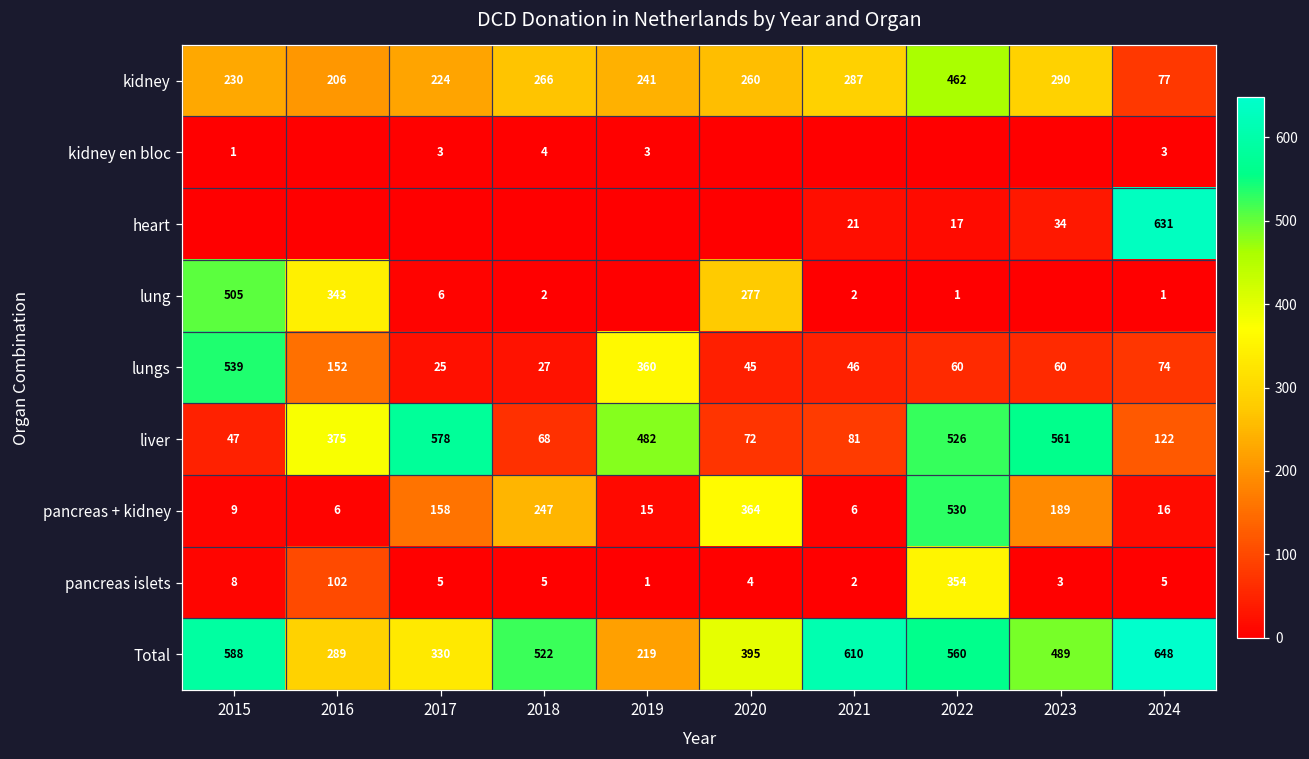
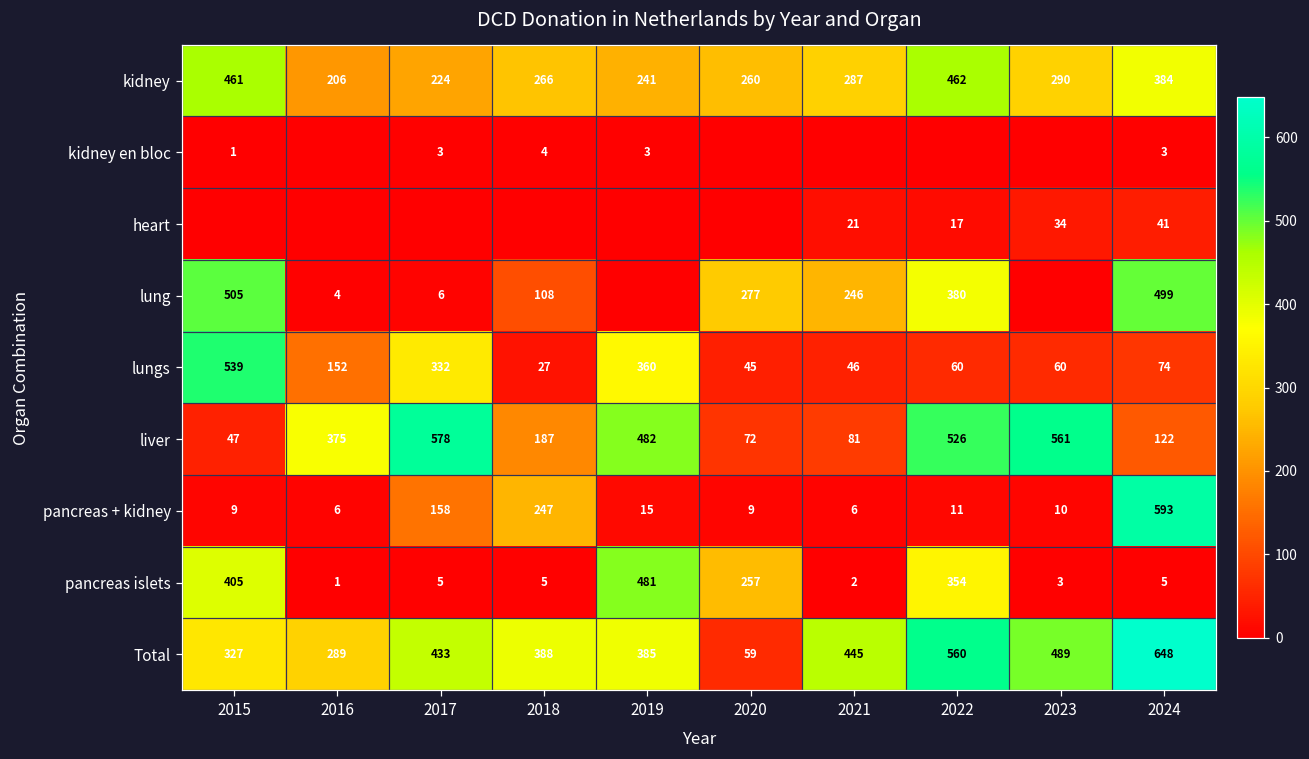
  {
    "kidney": {
-     "2015": 230,
+     "2015": 461,
      "2016": 206,
      "2017": 224,
      "2018": 266,
      "2019": 241,
      "2020": 260,
      "2021": 287,
      "2022": 462,
      "2023": 290,
-     "2024": 77
+     "2024": 384
    },
    "kidney en bloc": {
      "2015": 1,
      "2017": 3,
      "2018": 4,
      "2019": 3,
      "2024": 3
    },
    "heart": {
      "2021": 21,
      "2022": 17,
      "2023": 34,
-     "2024": 631
+     "2024": 41
    },
    "lung": {
      "2015": 505,
-     "2016": 343,
+     "2016": 4,
      "2017": 6,
-     "2018": 2,
+     "2018": 108,
      "2020": 277,
-     "2021": 2,
-     "2022": 1,
-     "2024": 1
+     "2021": 246,
+     "2022": 380,
+     "2024": 499
    },
    "lungs": {
      "2015": 539,
      "2016": 152,
-     "2017": 25,
+     "2017": 332,
      "2018": 27,
      "2019": 360,
      "2020": 45,
      "2021": 46,
      "2022": 60,
      "2023": 60,
      "2024": 74
    },
    "liver": {
      "2015": 47,
      "2016": 375,
      "2017": 578,
-     "2018": 68,
+     "2018": 187,
      "2019": 482,
      "2020": 72,
      "2021": 81,
      "2022": 526,
      "2023": 561,
      "2024": 122
    },
    "pancreas + kidney": {
      "2015": 9,
      "2016": 6,
      "2017": 158,
      "2018": 247,
      "2019": 15,
-     "2020": 364,
+     "2020": 9,
      "2021": 6,
-     "2022": 530,
-     "2023": 189,
-     "2024": 16
+     "2022": 11,
+     "2023": 10,
+     "2024": 593
    },
    "pancreas islets": {
-     "2015": 8,
-     "2016": 102,
+     "2015": 405,
+     "2016": 1,
      "2017": 5,
      "2018": 5,
-     "2019": 1,
-     "2020": 4,
+     "2019": 481,
+     "2020": 257,
      "2021": 2,
      "2022": 354,
      "2023": 3,
      "2024": 5
    },
    "Total": {
-     "2015": 588,
+     "2015": 327,
      "2016": 289,
-     "2017": 330,
-     "2018": 522,
-     "2019": 219,
-     "2020": 395,
-     "2021": 610,
+     "2017": 433,
+     "2018": 388,
+     "2019": 385,
+     "2020": 59,
+     "2021": 445,
      "2022": 560,
      "2023": 489,
      "2024": 648
    }
  }
